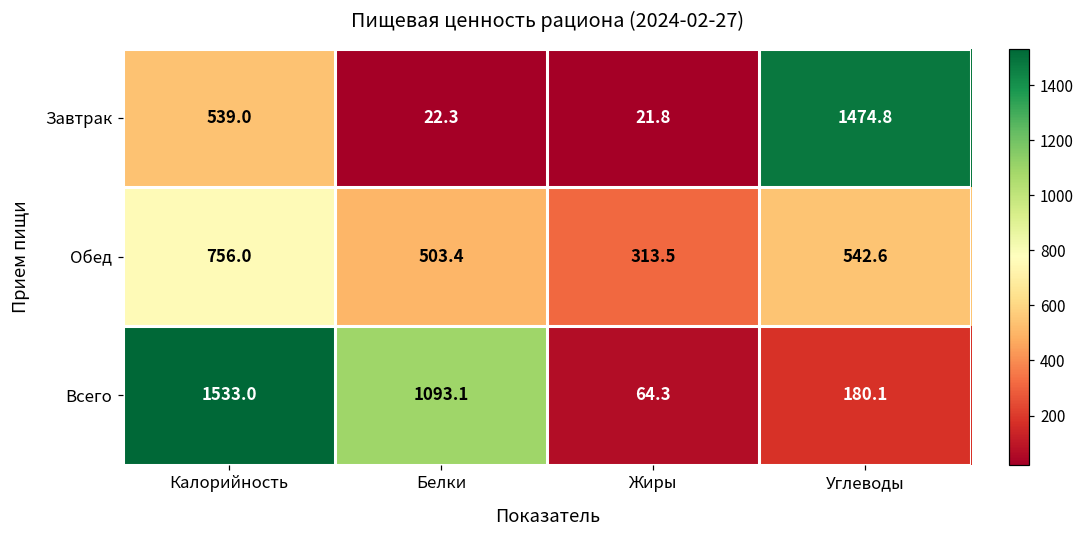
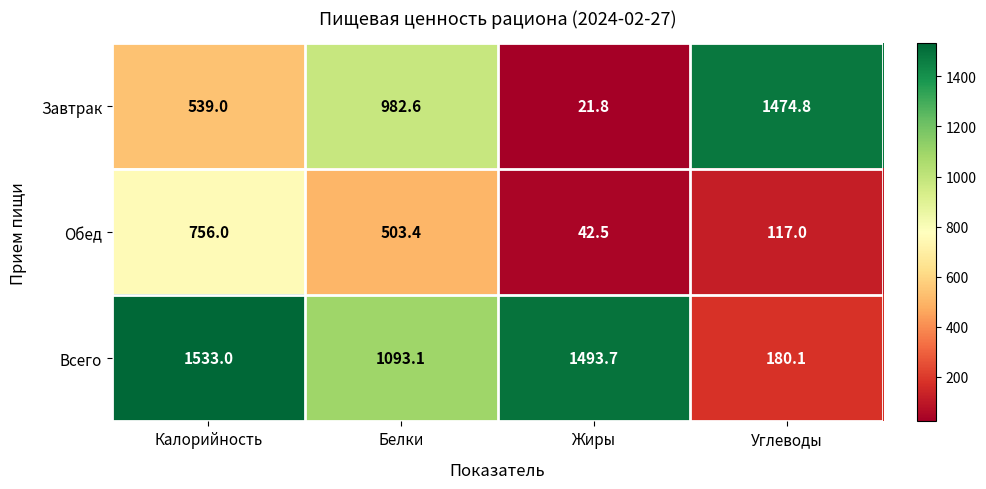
  {
    "Завтрак": {
      "Калорийность": 539.0,
-     "Белки": 22.3,
+     "Белки": 982.6,
      "Жиры": 21.8,
      "Углеводы": 1474.8
    },
    "Обед": {
      "Калорийность": 756.0,
      "Белки": 503.4,
-     "Жиры": 313.5,
-     "Углеводы": 542.6
+     "Жиры": 42.5,
+     "Углеводы": 117.0
    },
    "Всего": {
      "Калорийность": 1533.0,
      "Белки": 1093.1,
-     "Жиры": 64.3,
+     "Жиры": 1493.7,
      "Углеводы": 180.1
    }
  }
